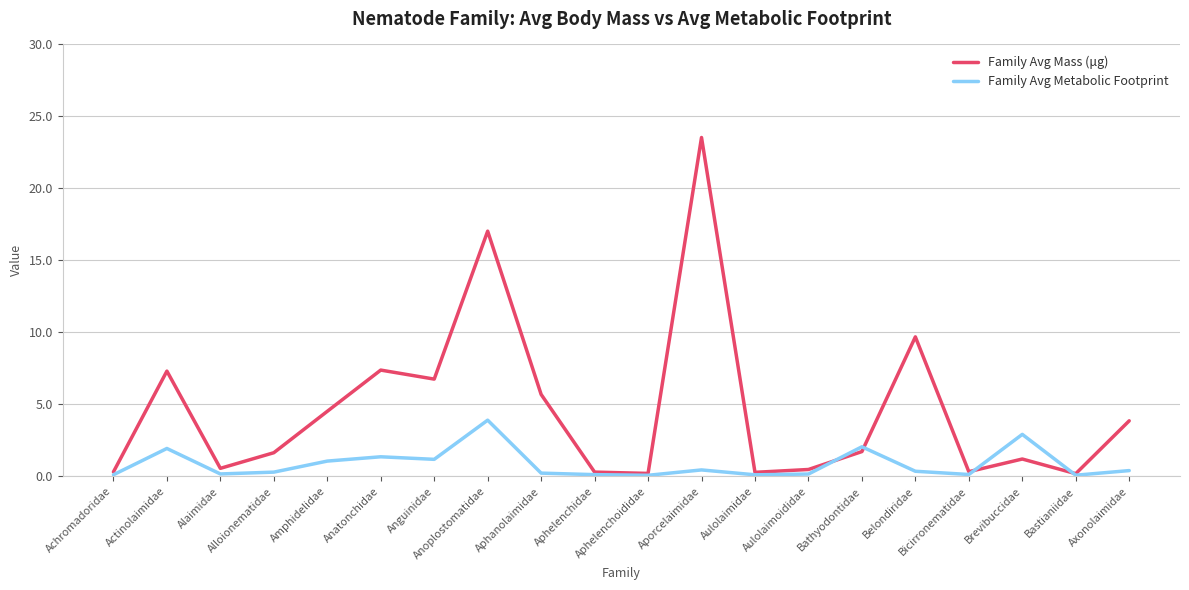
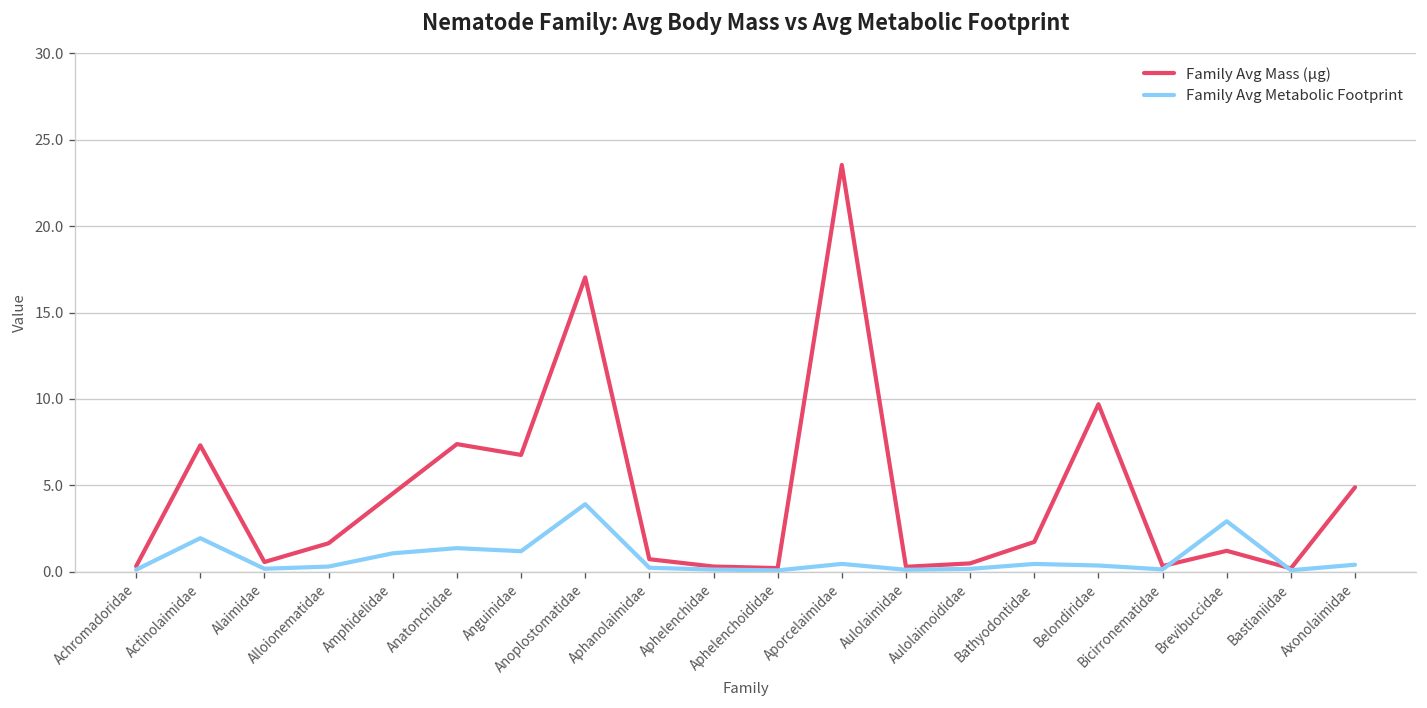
  {
    "Family Avg Mass (μg)": {
      "Achromadoridae": 0.3,
      "Actinolaimidae": 7.3,
      "Alaimidae": 0.6,
      "Alloionematidae": 1.6,
      "Amphidelidae": 4.5,
      "Anatonchidae": 7.4,
      "Anguinidae": 6.8,
      "Anoplostomatidae": 17.0,
-     "Aphanolaimidae": 5.7,
+     "Aphanolaimidae": 0.7,
      "Aporcelaimidae": 23.5,
      "Aulolaimoididae": 0.5,
      "Bathyodontidae": 1.7,
      "Belondiridae": 9.7,
      "Bicirronematidae": 0.3,
      "Brevibuccidae": 1.2,
-     "Axonolaimidae": 3.9
+     "Axonolaimidae": 4.9
    },
    "Family Avg Metabolic Footprint": {
      "Achromadoridae": 0.1,
      "Actinolaimidae": 1.9,
      "Alaimidae": 0.2,
      "Alloionematidae": 0.3,
      "Amphidelidae": 1.1,
      "Anatonchidae": 1.4,
      "Anguinidae": 1.2,
      "Anoplostomatidae": 3.9,
      "Aphanolaimidae": 0.2,
      "Aporcelaimidae": 0.5,
      "Aulolaimoididae": 0.2,
-     "Bathyodontidae": 2.1,
+     "Bathyodontidae": 0.4,
      "Belondiridae": 0.4,
      "Bicirronematidae": 0.1,
      "Brevibuccidae": 2.9,
      "Axonolaimidae": 0.4
    }
  }
